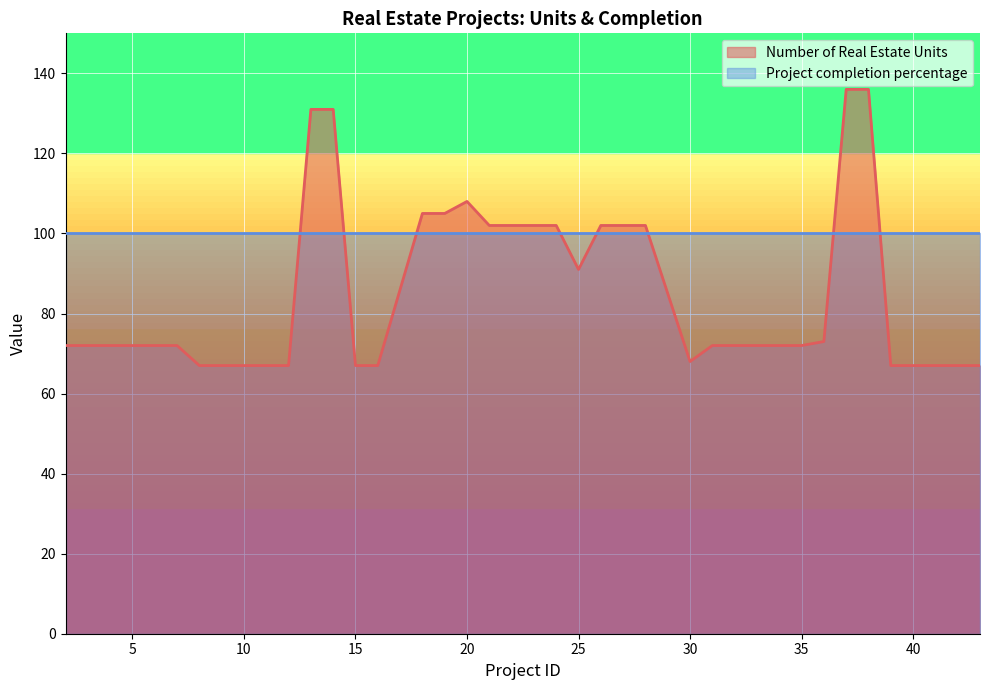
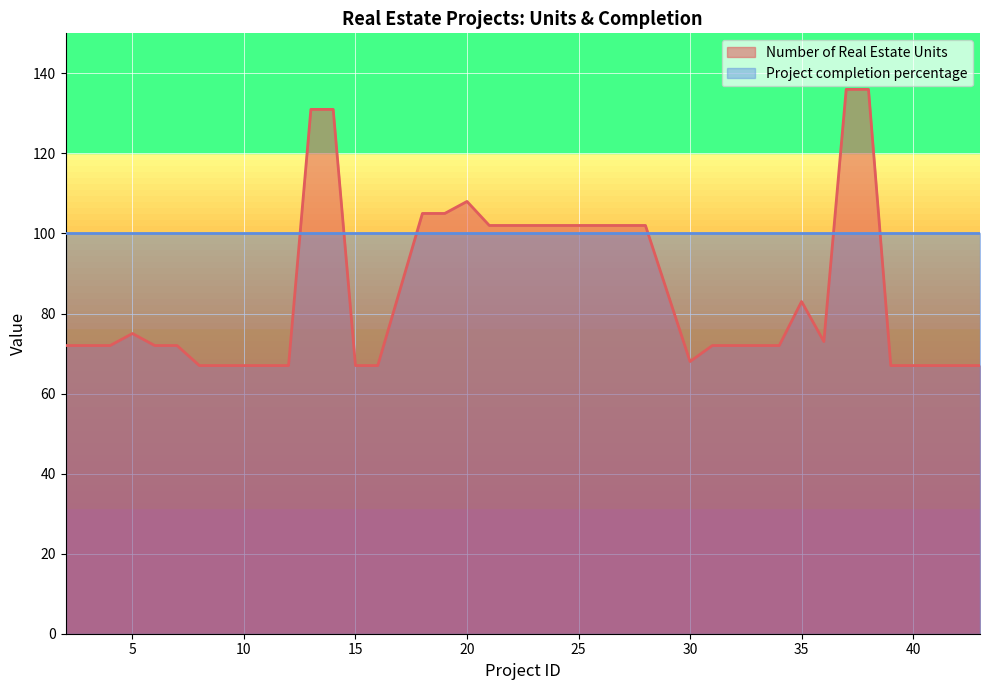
  {
    "Number of Real Estate Units": {
-     "5": 72,
+     "5": 75,
      "10": 67,
      "15": 67,
      "20": 108,
-     "25": 91,
+     "25": 102,
      "30": 68,
-     "35": 72,
+     "35": 83,
      "40": 67
    },
    "Project completion percentage": {
      "5": 100,
      "10": 100,
      "15": 100,
      "20": 100,
      "25": 100,
      "30": 100,
      "35": 100,
      "40": 100
    }
  }
